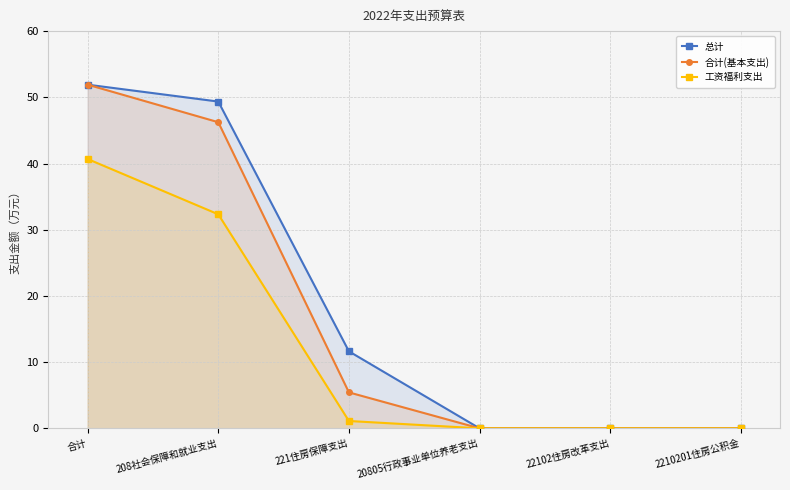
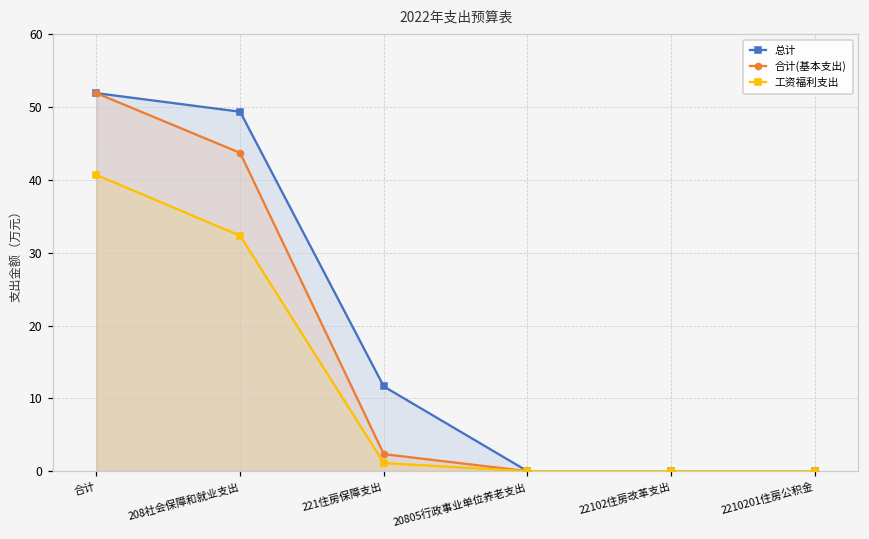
  {
    "总计": {
      "208社会保障和就业支出": 49,
      "221住房保障支出": 12
    },
    "合计(基本支出)": {
-     "208社会保障和就业支出": 46,
-     "221住房保障支出": 5
+     "208社会保障和就业支出": 44,
+     "221住房保障支出": 2
    },
    "工资福利支出": {
      "合计": 41,
      "208社会保障和就业支出": 32,
      "221住房保障支出": 1
    }
  }
